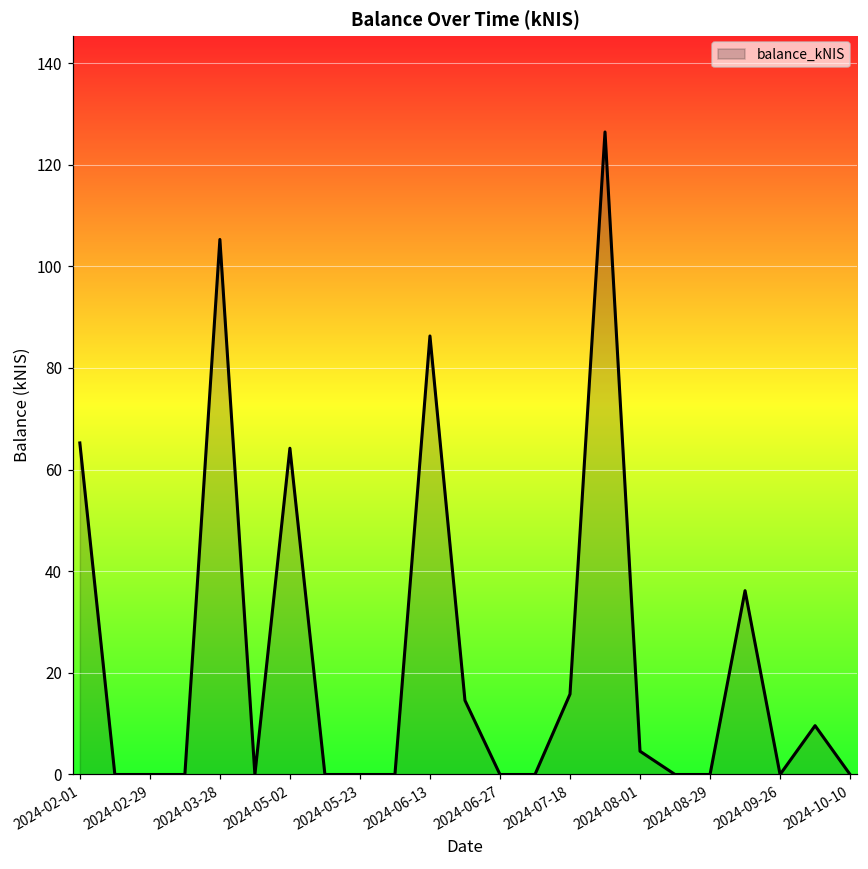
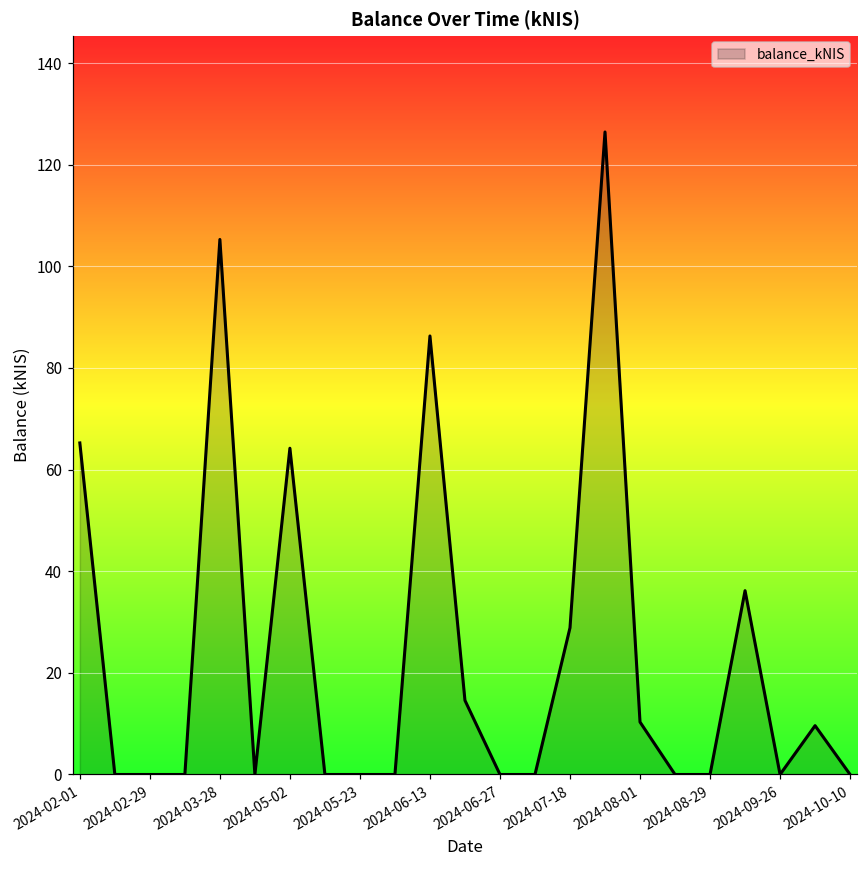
  {
    "2024-02-01": 65,
    "2024-02-29": 0,
    "2024-03-28": 105,
    "2024-05-02": 64,
    "2024-05-23": 0,
    "2024-06-13": 86,
    "2024-06-27": 0,
-   "2024-07-18": 16,
-   "2024-08-01": 5,
+   "2024-07-18": 29,
+   "2024-08-01": 10,
    "2024-08-29": 0,
    "2024-09-26": 0,
    "2024-10-10": 0
  }
